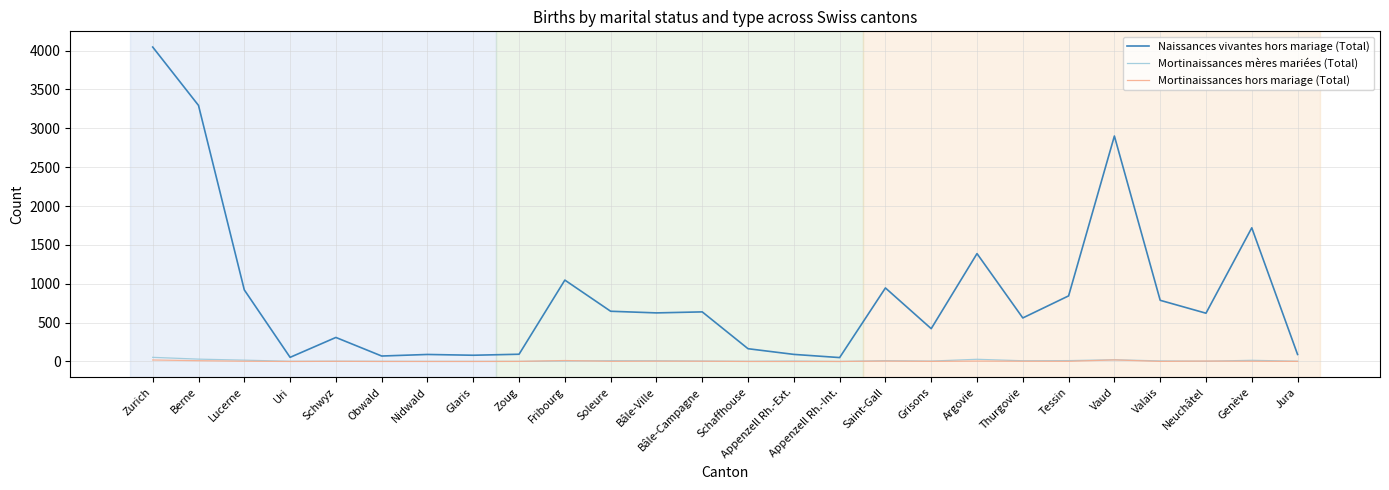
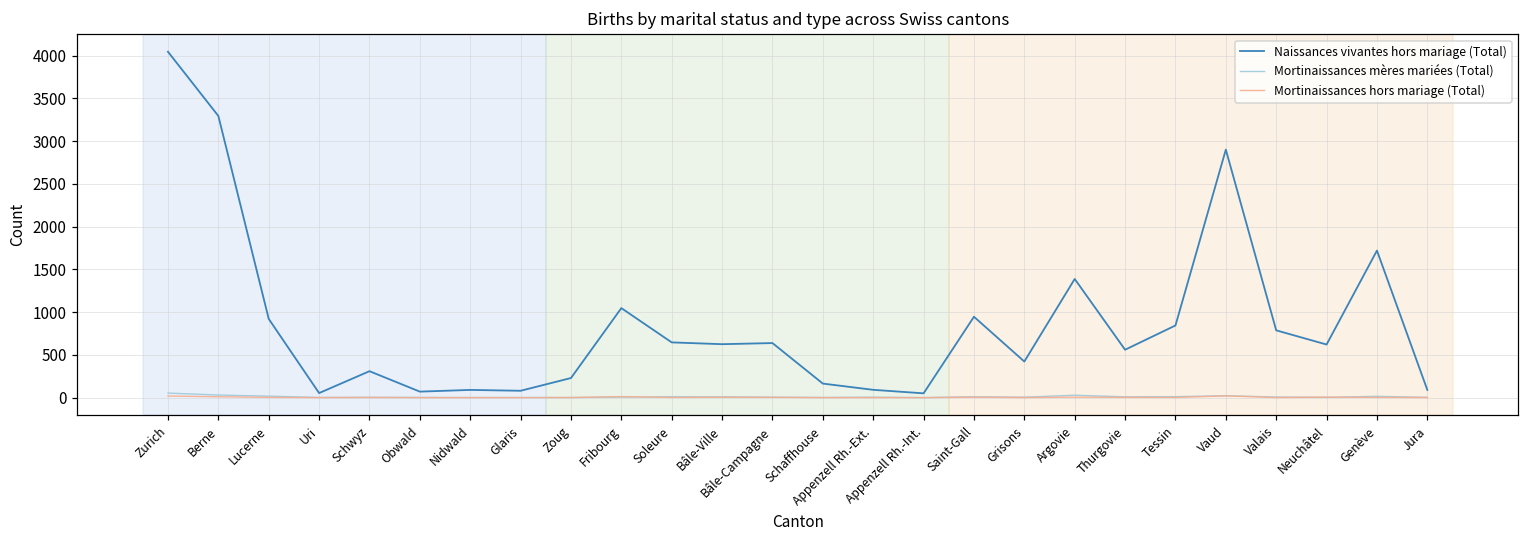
  {
    "Naissances vivantes hors mariage (Total)": {
      "Zurich": 4000,
      "Berne": 3300,
      "Lucerne": 900,
      "Uri": 100,
      "Schwyz": 300,
      "Obwald": 100,
      "Nidwald": 100,
      "Glaris": 100,
-     "Zoug": 100,
+     "Zoug": 200,
      "Fribourg": 1000,
      "Soleure": 600,
      "Bâle-Ville": 600,
      "Bâle-Campagne": 600,
      "Schaffhouse": 200,
      "Appenzell Rh.-Ext.": 100,
      "Appenzell Rh.-Int.": 100,
      "Saint-Gall": 900,
      "Grisons": 400,
      "Argovie": 1400,
      "Thurgovie": 600,
      "Tessin": 800,
      "Vaud": 2900,
      "Valais": 800,
      "Neuchâtel": 600,
      "Genève": 1700,
      "Jura": 100
    },
    "Mortinaissances mères mariées (Total)": {
      "Zurich": 100
    },
    "Mortinaissances hors mariage (Total)": {
      "Zurich": 0
    }
  }
